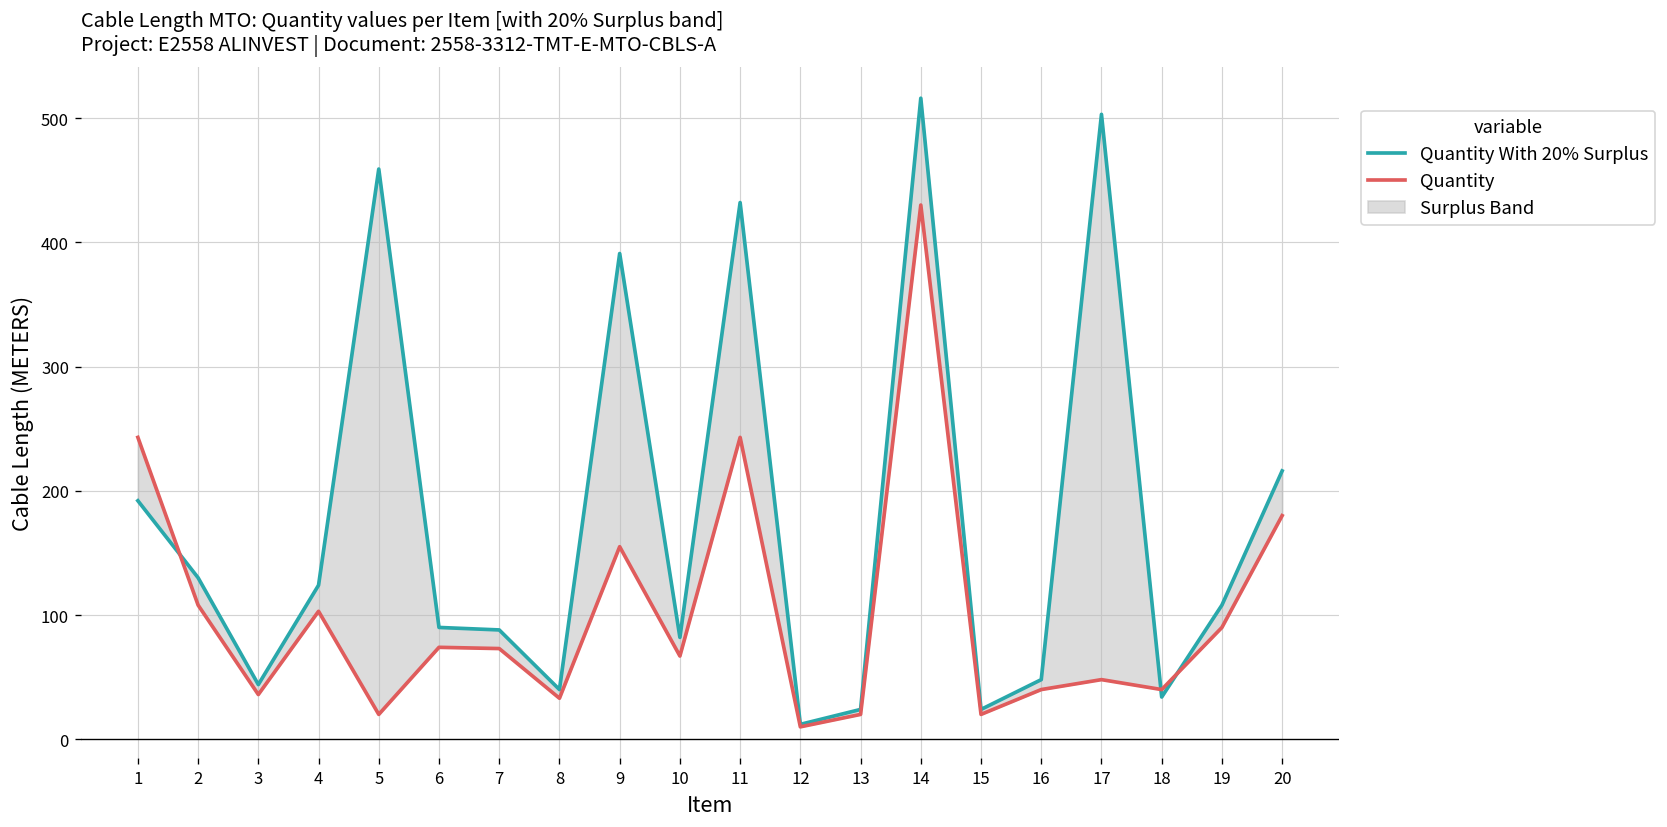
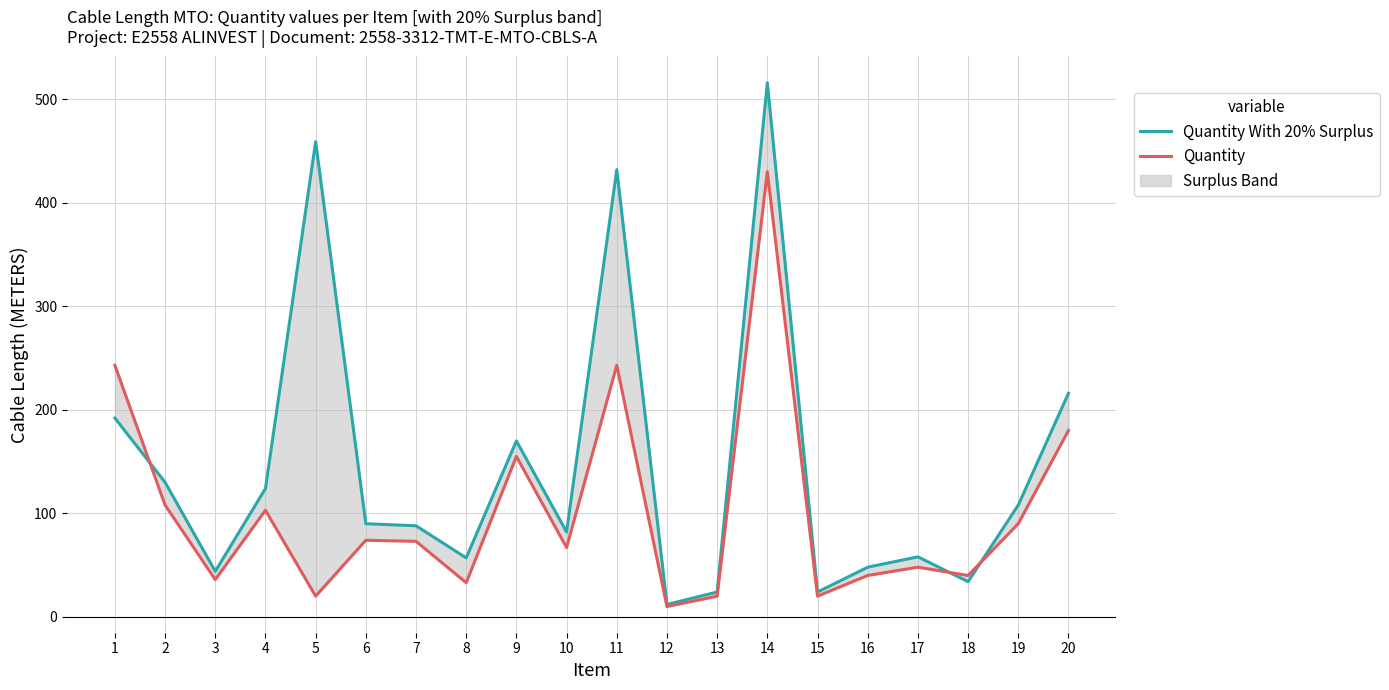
  {
    "Quantity With 20% Surplus": {
      "1": 192,
-     "8": 40,
-     "9": 391,
-     "17": 503,
+     "8": 57,
+     "9": 170,
+     "17": 58,
      "18": 34
    },
    "Quantity": {
      "2": 108,
      "3": 36,
      "4": 103,
      "5": 20,
      "6": 74,
      "7": 73,
      "8": 33,
      "9": 155,
      "10": 67,
      "11": 243,
      "13": 20,
      "14": 430,
      "15": 20,
      "16": 40,
      "17": 48,
      "19": 90,
      "20": 180
    }
  }
